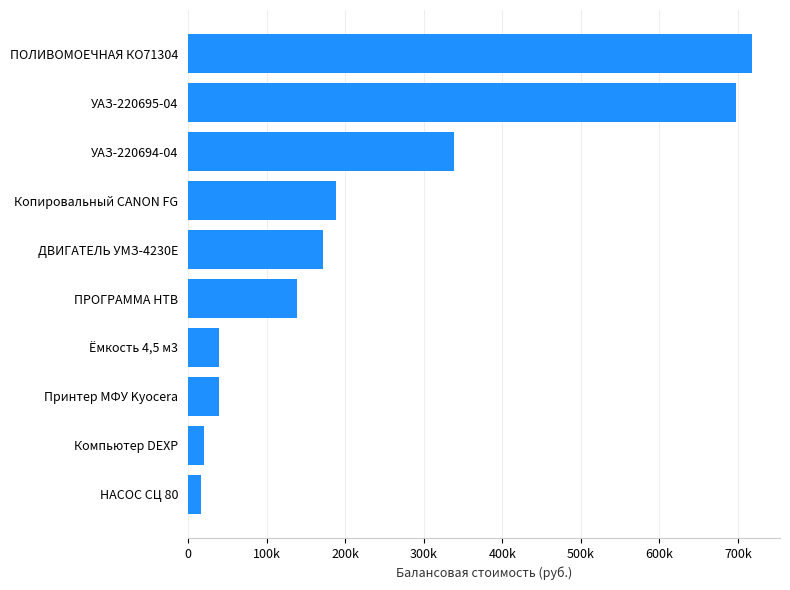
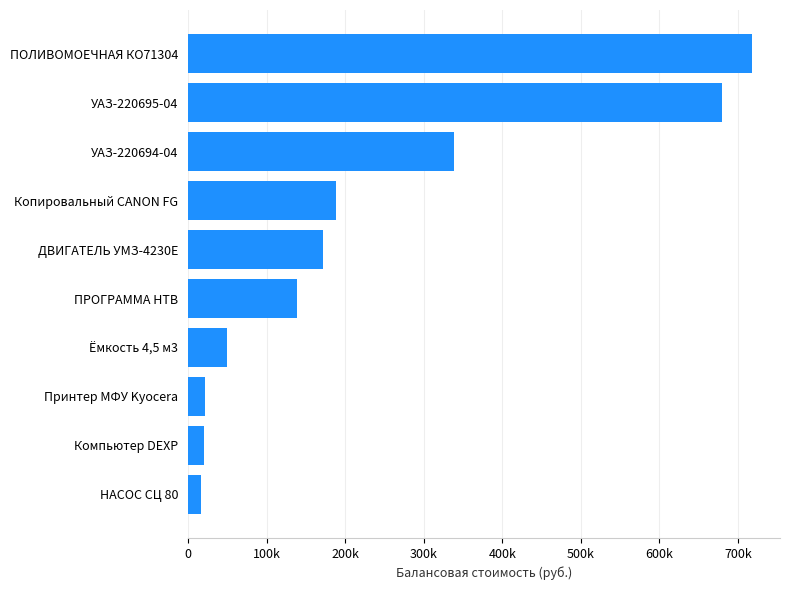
  {
    "ПОЛИВОМОЕЧНАЯ КО71304": 720000,
-   "УАЗ-220695-04": 700000,
+   "УАЗ-220695-04": 680000,
    "УАЗ-220694-04": 340000,
    "Копировальный CANON FG": 190000,
    "ДВИГАТЕЛЬ УМЗ-4230Е": 170000,
    "ПРОГРАММА НТВ": 140000,
-   "Ёмкость 4,5 м3": 40000,
-   "Принтер МФУ Kyocera": 40000,
+   "Ёмкость 4,5 м3": 50000,
+   "Принтер МФУ Kyocera": 20000,
    "Компьютер DEXP": 20000,
    "НАСОС СЦ 80": 20000
  }
